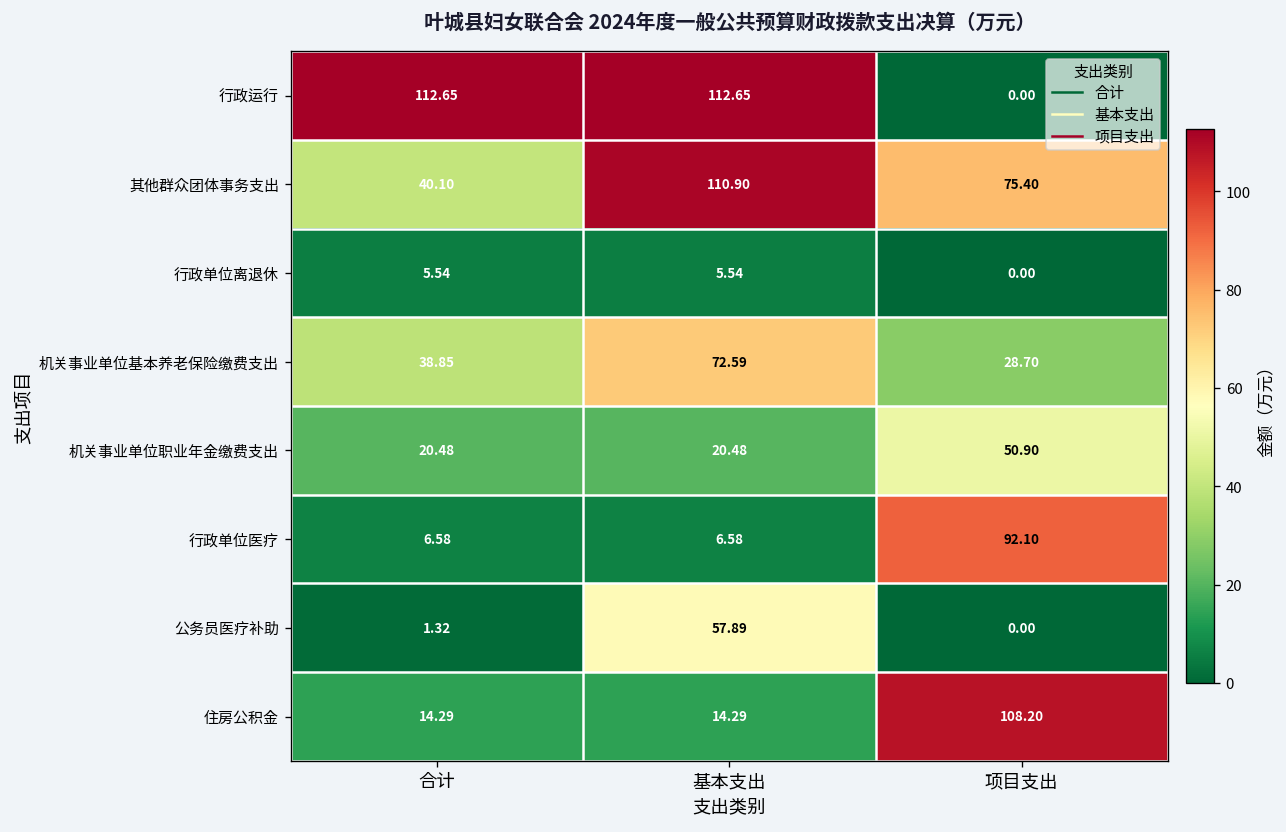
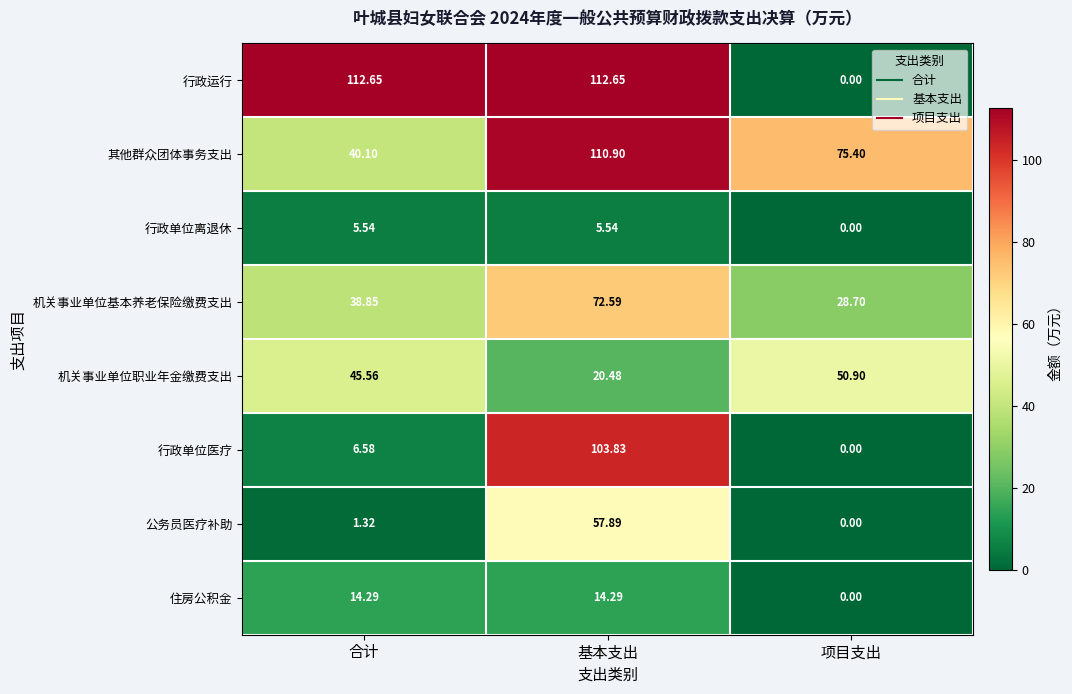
  {
    "行政运行": {
      "合计": 112.65,
      "基本支出": 112.65,
      "项目支出": 0.00
    },
    "其他群众团体事务支出": {
      "合计": 40.10,
      "基本支出": 110.90,
      "项目支出": 75.40
    },
    "行政单位离退休": {
      "合计": 5.54,
      "基本支出": 5.54,
      "项目支出": 0.00
    },
    "机关事业单位基本养老保险缴费支出": {
      "合计": 38.85,
      "基本支出": 72.59,
      "项目支出": 28.70
    },
    "机关事业单位职业年金缴费支出": {
-     "合计": 20.48,
+     "合计": 45.56,
      "基本支出": 20.48,
      "项目支出": 50.90
    },
    "行政单位医疗": {
      "合计": 6.58,
-     "基本支出": 6.58,
-     "项目支出": 92.10
+     "基本支出": 103.83,
+     "项目支出": 0.00
    },
    "公务员医疗补助": {
      "合计": 1.32,
      "基本支出": 57.89,
      "项目支出": 0.00
    },
    "住房公积金": {
      "合计": 14.29,
      "基本支出": 14.29,
-     "项目支出": 108.20
+     "项目支出": 0.00
    }
  }
